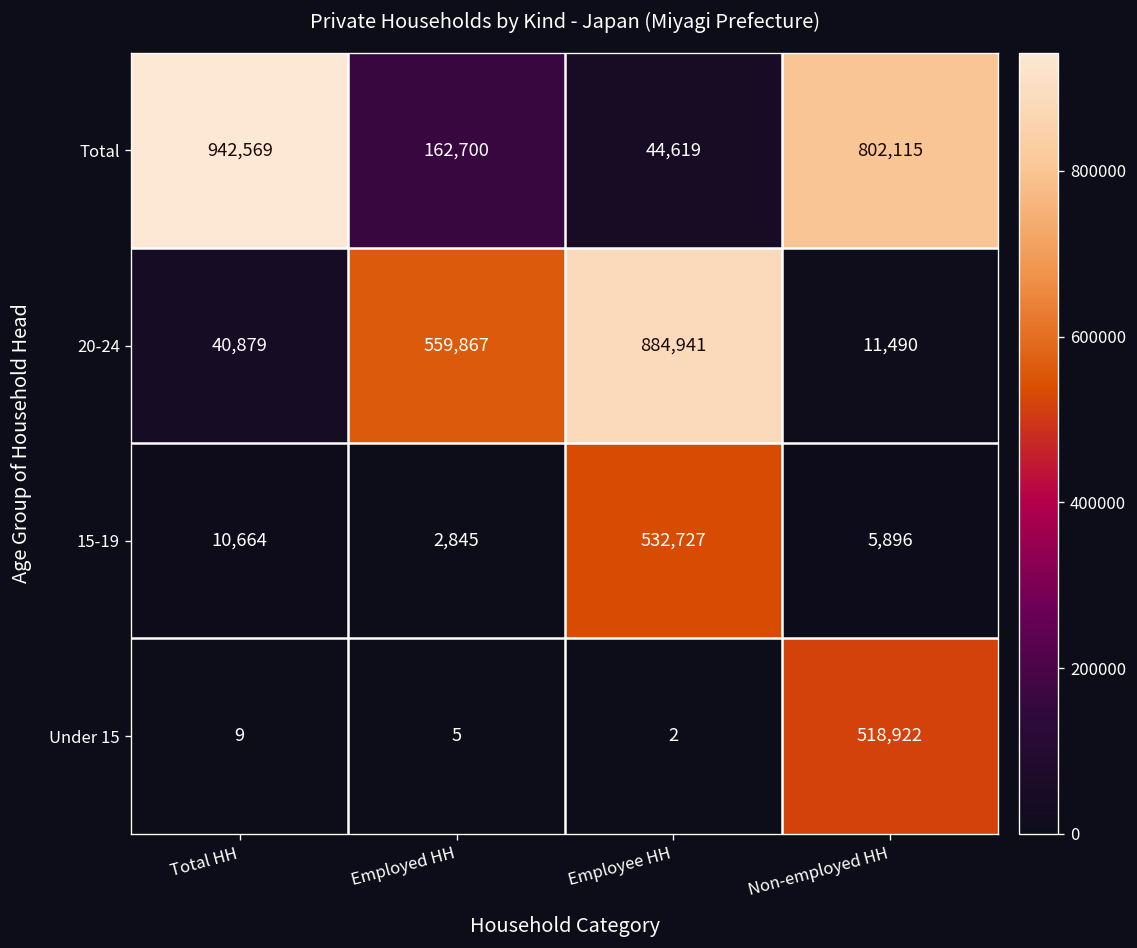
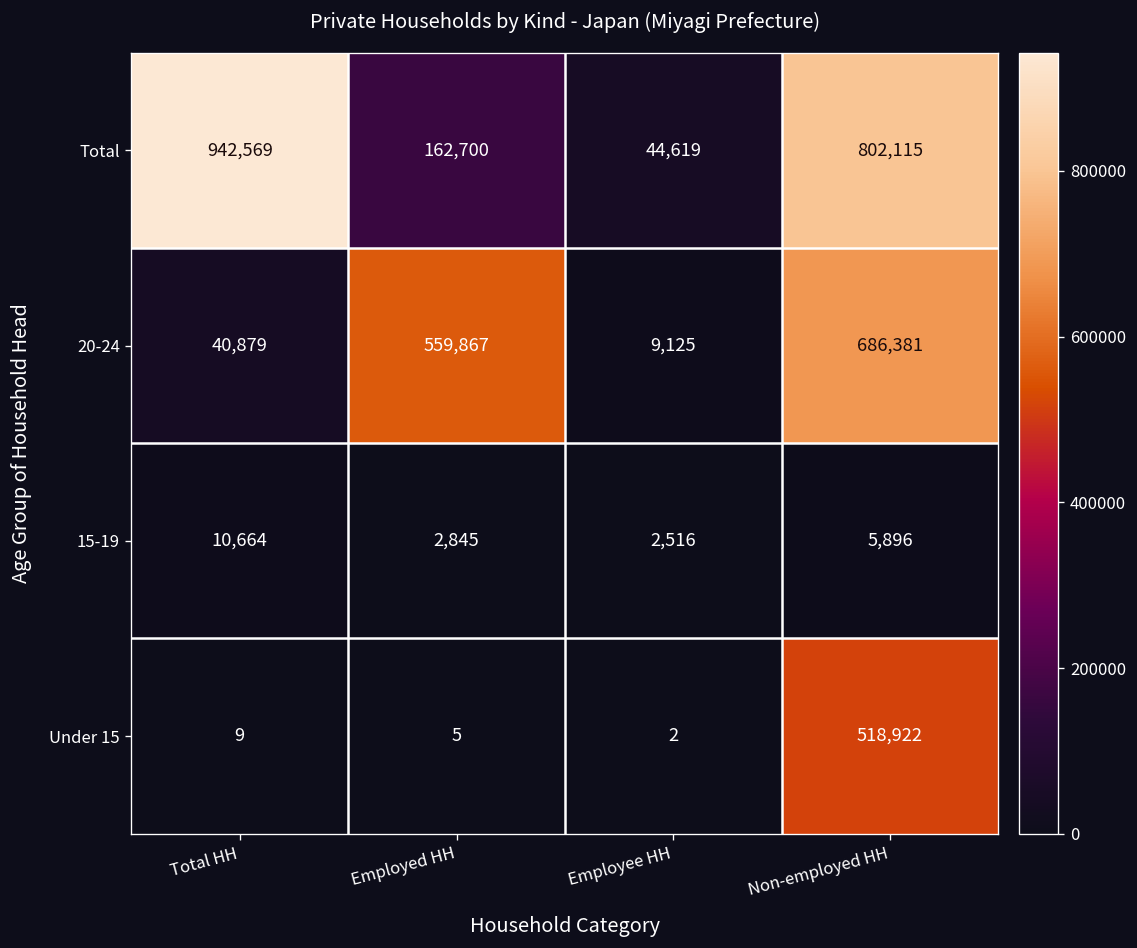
  {
    "Total": {
      "Total HH": "942,569",
      "Employed HH": "162,700",
      "Employee HH": "44,619",
      "Non-employed HH": "802,115"
    },
    "20-24": {
      "Total HH": "40,879",
      "Employed HH": "559,867",
-     "Employee HH": "884,941",
-     "Non-employed HH": "11,490"
+     "Employee HH": "9,125",
+     "Non-employed HH": "686,381"
    },
    "15-19": {
      "Total HH": "10,664",
      "Employed HH": "2,845",
-     "Employee HH": "532,727",
+     "Employee HH": "2,516",
      "Non-employed HH": "5,896"
    },
    "Under 15": {
      "Total HH": "9",
      "Employed HH": "5",
      "Employee HH": "2",
      "Non-employed HH": "518,922"
    }
  }
